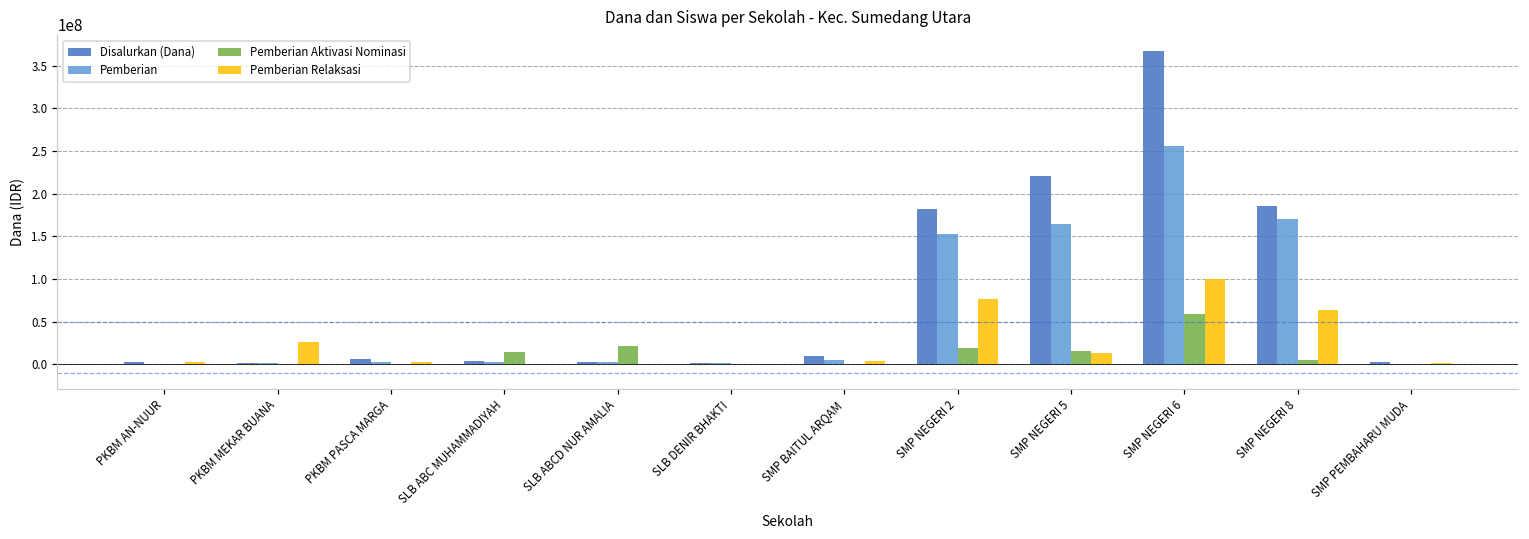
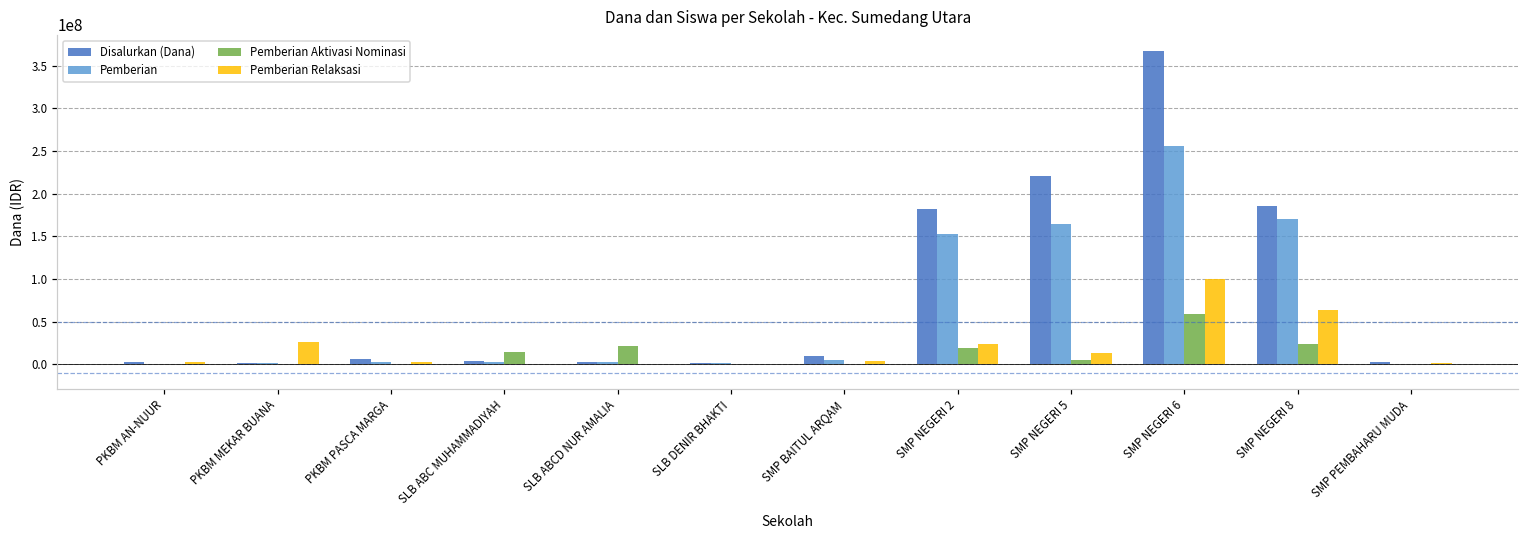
  {
    "Pemberian Aktivasi Nominasi": {
      "PKBM AN-NUUR": 0,
      "PKBM MEKAR BUANA": 0,
      "PKBM PASCA MARGA": 0,
      "SLB ABC MUHAMMADIYAH": 10000000,
      "SLB ABCD NUR AMALIA": 20000000,
      "SLB DENIR BHAKTI": 0,
      "SMP BAITUL ARQAM": 0,
      "SMP NEGERI 2": 20000000,
-     "SMP NEGERI 5": 20000000,
+     "SMP NEGERI 5": 10000000,
      "SMP NEGERI 6": 60000000,
-     "SMP NEGERI 8": 0,
+     "SMP NEGERI 8": 20000000,
      "SMP PEMBAHARU MUDA": 0
    },
    "Pemberian Relaksasi": {
      "PKBM MEKAR BUANA": 30000000,
      "SLB ABC MUHAMMADIYAH": 0,
      "SLB ABCD NUR AMALIA": 0,
      "SLB DENIR BHAKTI": 0,
      "SMP BAITUL ARQAM": 0,
-     "SMP NEGERI 2": 80000000,
+     "SMP NEGERI 2": 20000000,
      "SMP NEGERI 5": 10000000,
      "SMP NEGERI 6": 100000000,
      "SMP NEGERI 8": 60000000
    }
  }
